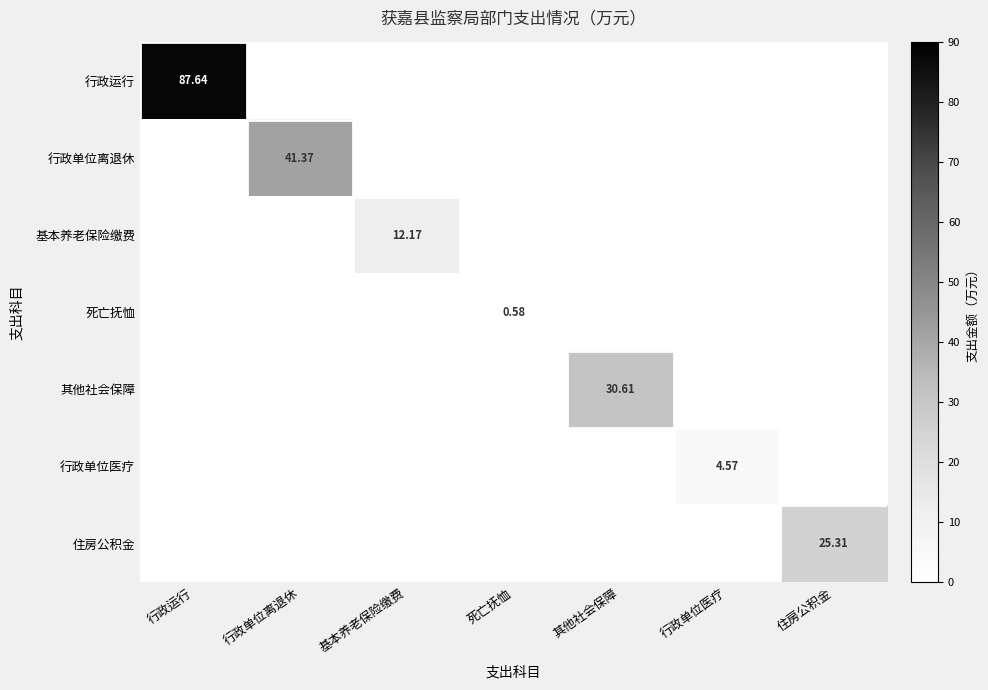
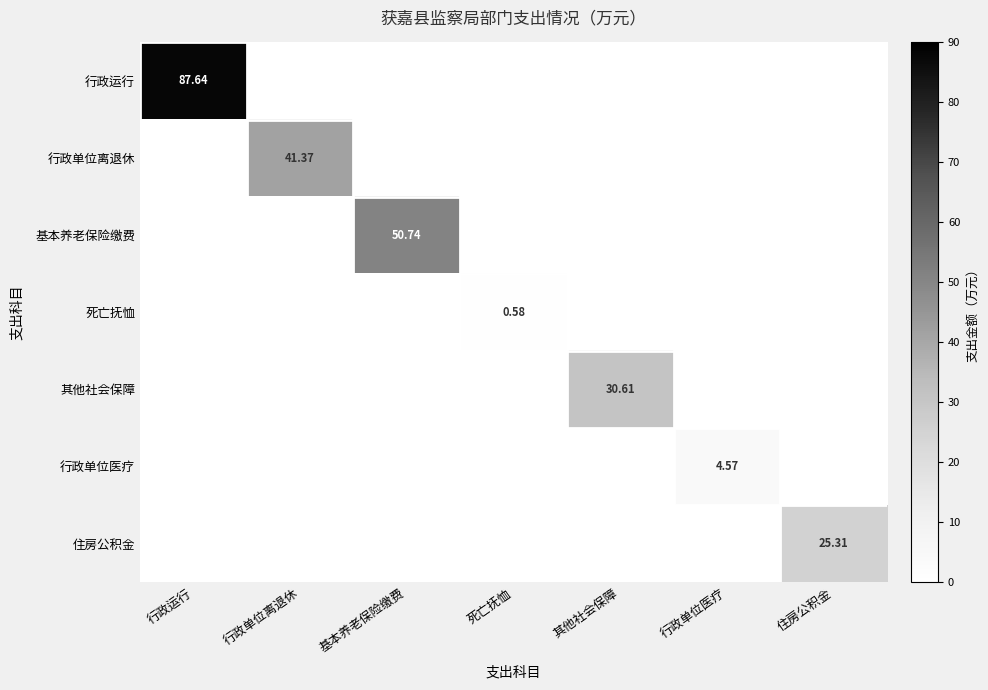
  {
    "行政运行": {
      "行政运行": 87.64
    },
    "行政单位离退休": {
      "行政单位离退休": 41.37
    },
    "基本养老保险缴费": {
-     "基本养老保险缴费": 12.17
+     "基本养老保险缴费": 50.74
    },
    "死亡抚恤": {
      "死亡抚恤": 0.58
    },
    "其他社会保障": {
      "其他社会保障": 30.61
    },
    "行政单位医疗": {
      "行政单位医疗": 4.57
    },
    "住房公积金": {
      "住房公积金": 25.31
    }
  }
